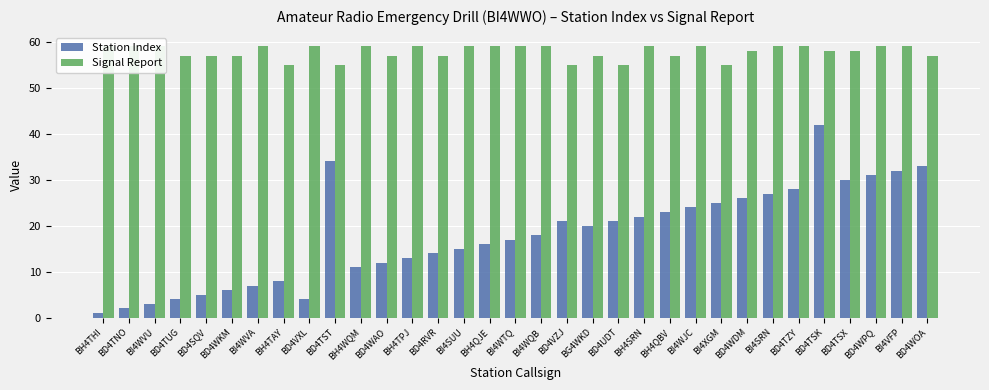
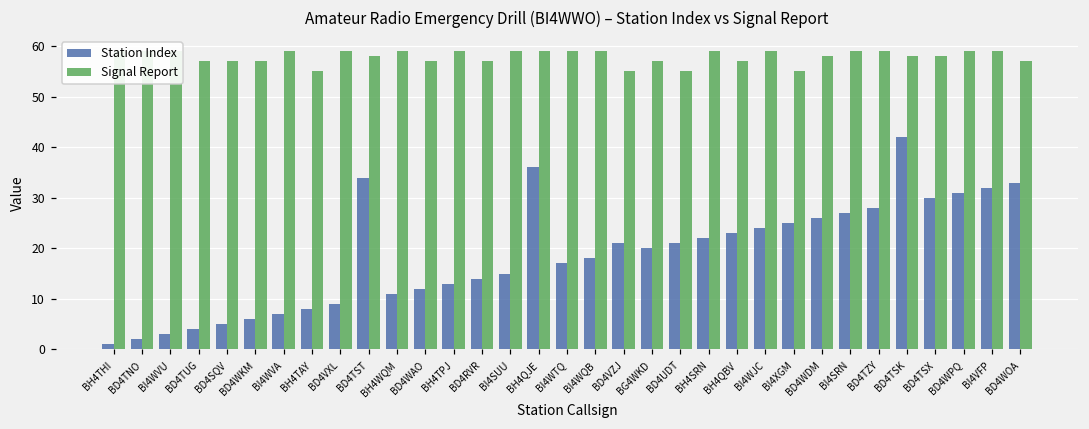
  {
    "Station Index": {
      "BH4THI": 1,
      "BD4TNO": 2,
      "BI4WVU": 3,
      "BD4TUG": 4,
      "BD4SQV": 5,
      "BD4WKM": 6,
      "BI4WVA": 7,
      "BH4TAY": 8,
-     "BD4VXL": 4,
+     "BD4VXL": 9,
      "BD4TST": 34,
      "BH4WQM": 11,
      "BD4WAO": 12,
      "BH4TPJ": 13,
      "BD4RVR": 14,
      "BI4SUU": 15,
-     "BH4QJE": 16,
+     "BH4QJE": 36,
      "BI4WTQ": 17,
      "BI4WQB": 18,
      "BD4VZJ": 21,
      "BG4WKD": 20,
      "BD4UDT": 21,
      "BH4SRN": 22,
      "BH4QBV": 23,
      "BI4WJC": 24,
      "BI4XGM": 25,
      "BD4WDM": 26,
      "BI4SRN": 27,
      "BD4TZY": 28,
      "BD4TSK": 42,
      "BD4TSX": 30,
      "BD4WPQ": 31,
      "BI4VFP": 32,
      "BD4WOA": 33
    },
    "Signal Report": {
      "BD4TUG": 57,
      "BD4SQV": 57,
      "BD4WKM": 57,
      "BI4WVA": 59,
      "BH4TAY": 55,
      "BD4VXL": 59,
-     "BD4TST": 55,
+     "BD4TST": 58,
      "BH4WQM": 59,
      "BD4WAO": 57,
      "BH4TPJ": 59,
      "BD4RVR": 57,
      "BI4SUU": 59,
      "BH4QJE": 59,
      "BI4WTQ": 59,
      "BI4WQB": 59,
      "BD4VZJ": 55,
      "BG4WKD": 57,
      "BD4UDT": 55,
      "BH4SRN": 59,
      "BH4QBV": 57,
      "BI4WJC": 59,
      "BI4XGM": 55,
      "BD4WDM": 58,
      "BI4SRN": 59,
      "BD4TZY": 59,
      "BD4TSK": 58,
      "BD4TSX": 58,
      "BD4WPQ": 59,
      "BI4VFP": 59,
      "BD4WOA": 57
    }
  }
